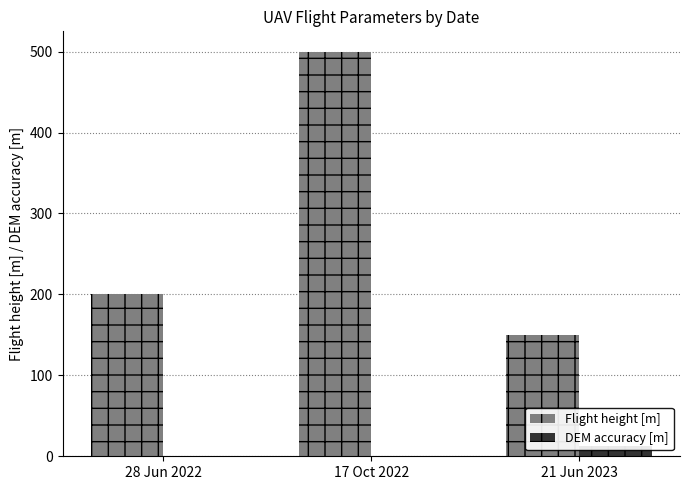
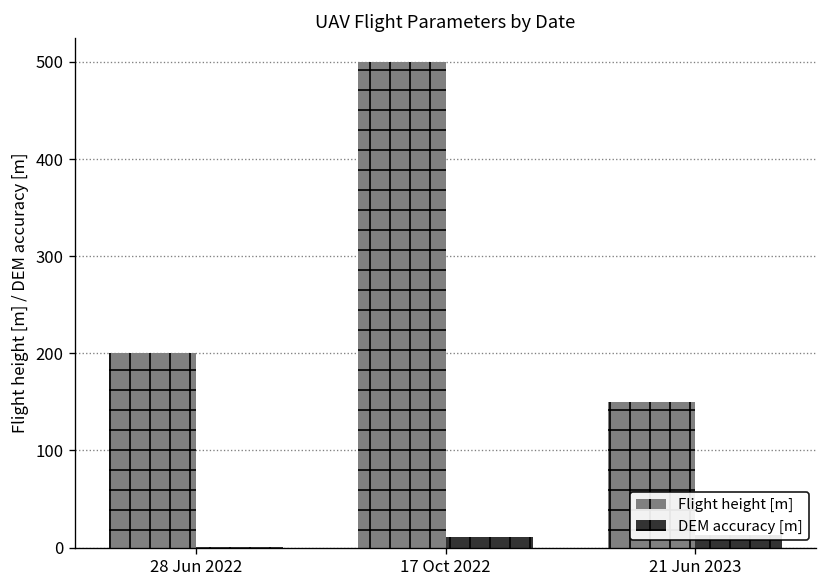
  {
    "Flight height [m]": {
      "28 Jun 2022": 200,
      "17 Oct 2022": 500,
      "21 Jun 2023": 150
    },
    "DEM accuracy [m]": {
-     "17 Oct 2022": 0
+     "17 Oct 2022": 10
    }
  }
